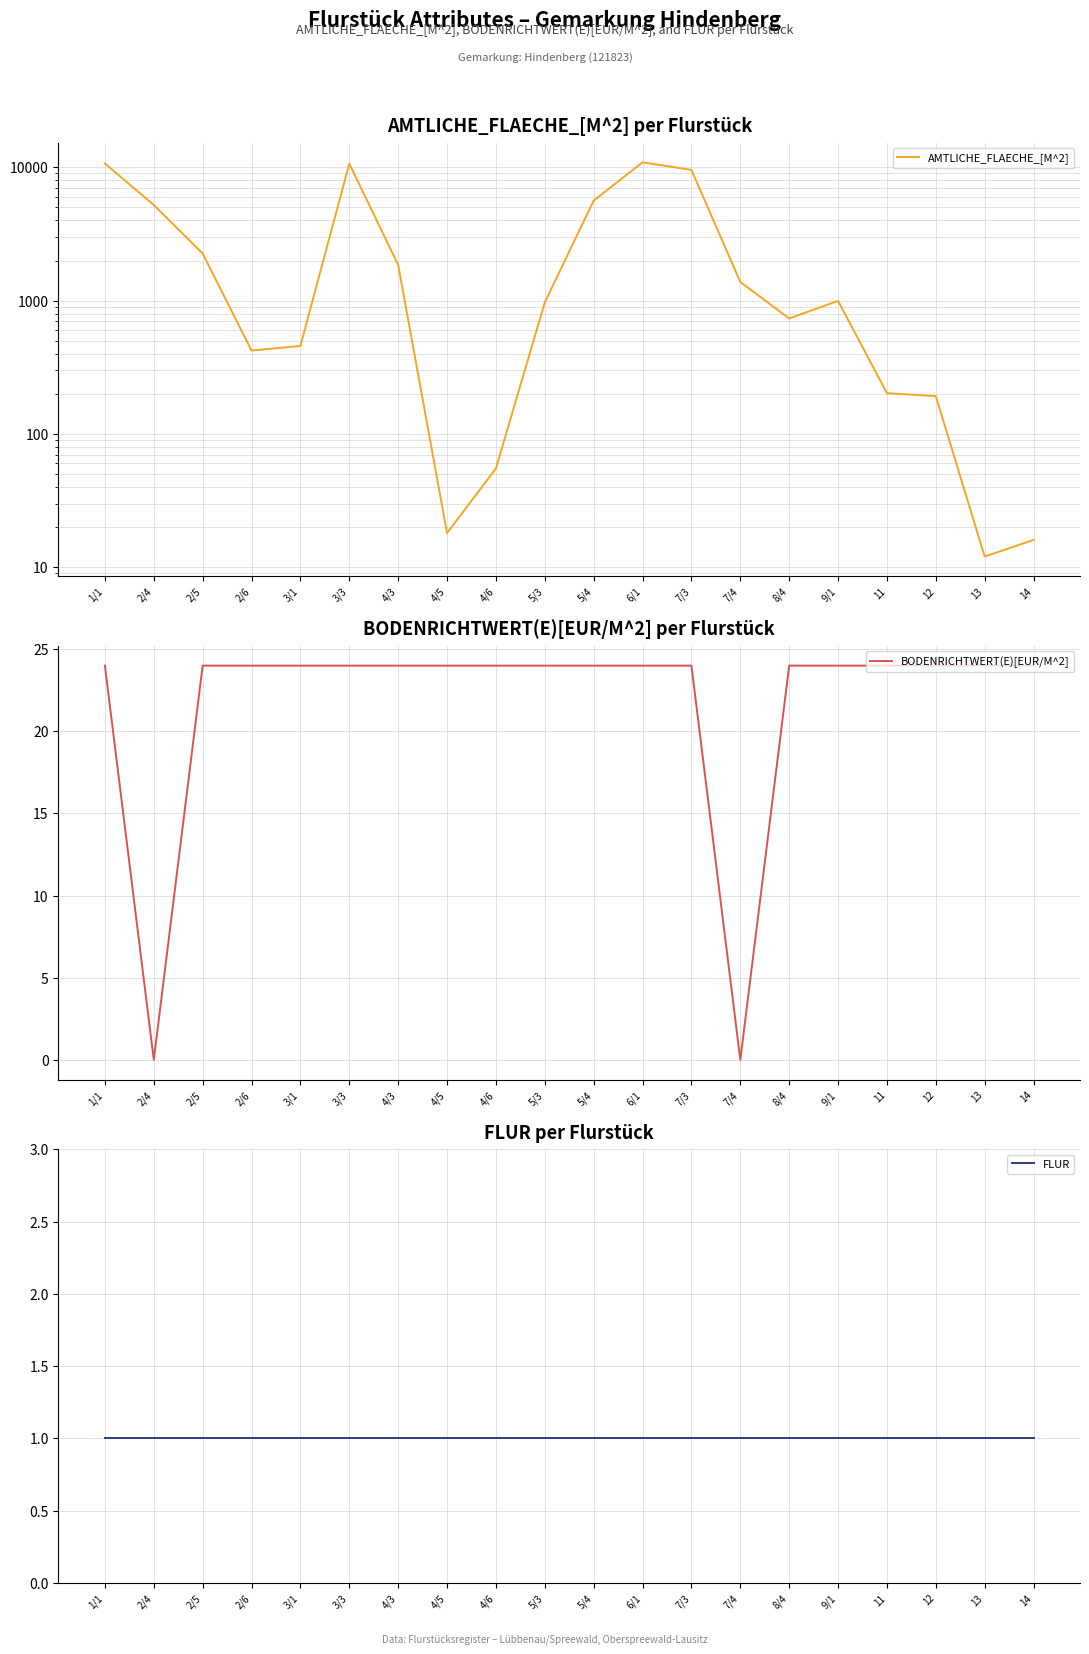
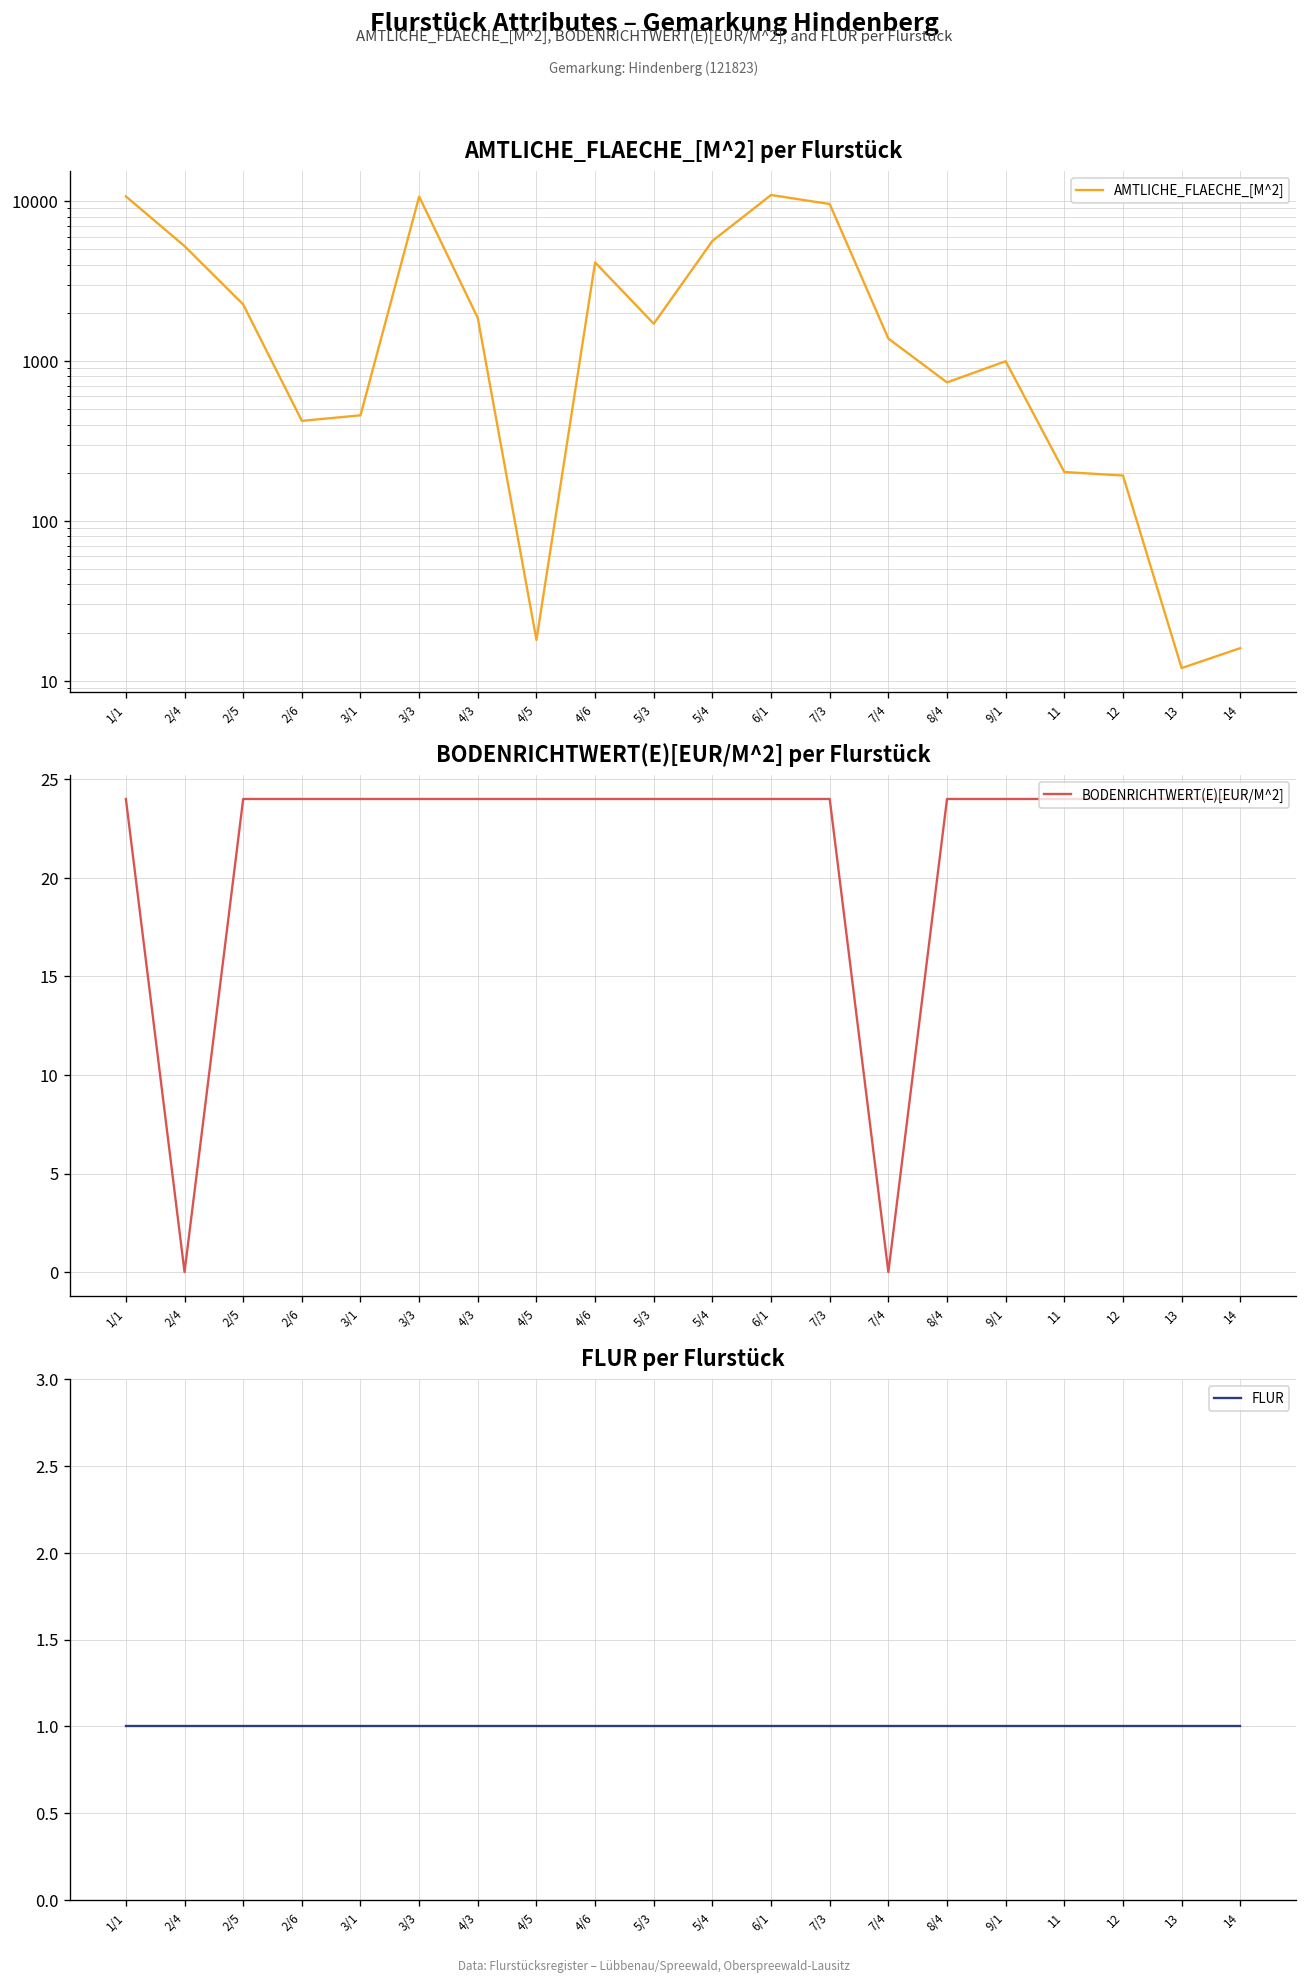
  {
    "AMTLICHE_FLAECHE_[M^2] per Flurstück": {
      "1/1": 11000,
      "2/4": 5200,
      "2/5": 2300,
      "2/6": 420,
      "3/1": 460,
      "3/3": 11000,
      "4/3": 1900,
      "4/5": 18,
-     "4/6": 55,
-     "5/3": 1000,
+     "4/6": 4100,
+     "5/3": 1700,
      "5/4": 5600,
      "6/1": 11000,
      "7/3": 10000,
      "7/4": 1400,
      "8/4": 700,
      "9/1": 1000,
      "11": 200,
      "12": 190,
      "13": 12,
      "14": 16
    },
    "BODENRICHTWERT(E)[EUR/M^2] per Flurstück": {
      "1/1": 24.0,
      "2/4": 0.0,
      "2/5": 24.0,
      "2/6": 24.0,
      "3/1": 24.0,
      "3/3": 24.0,
      "4/3": 24.0,
      "4/5": 24.0,
      "4/6": 24.0,
      "5/3": 24.0,
      "5/4": 24.0,
      "6/1": 24.0,
      "7/3": 24.0,
      "7/4": 0.0,
      "8/4": 24.0,
      "9/1": 24.0
    },
    "FLUR per Flurstück": {
      "1/1": 1.00,
      "2/4": 1.00,
      "2/5": 1.00,
      "2/6": 1.00,
      "3/1": 1.00,
      "3/3": 1.00,
      "4/3": 1.00,
      "4/5": 1.00,
      "4/6": 1.00,
      "5/3": 1.00,
      "5/4": 1.00,
      "6/1": 1.00,
      "7/3": 1.00,
      "7/4": 1.00,
      "8/4": 1.00,
      "9/1": 1.00,
      "11": 1.00,
      "12": 1.00,
      "13": 1.00,
      "14": 1.00
    }
  }
